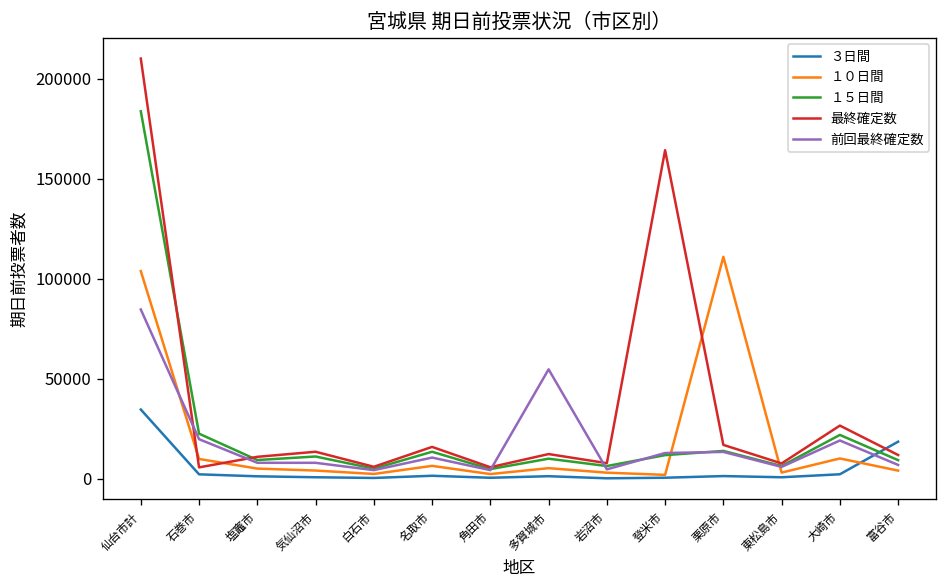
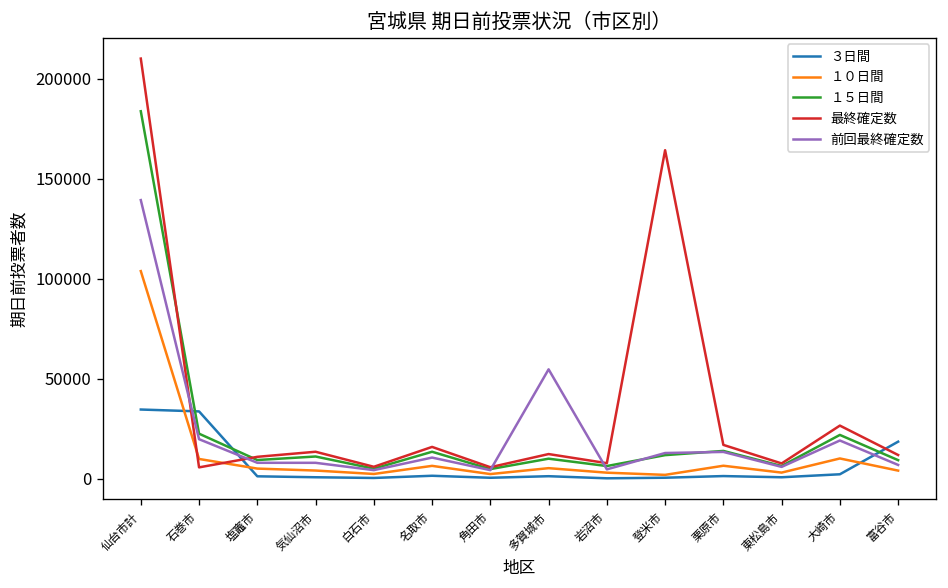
  {
    "３日間": {
      "仙台市計": 35000,
-     "石巻市": 2000,
+     "石巻市": 34000,
      "塩竈市": 1000,
      "気仙沼市": 1000,
      "白石市": 0,
      "名取市": 1000,
      "角田市": 0,
      "多賀城市": 1000,
      "岩沼市": 0,
      "栗原市": 1000,
      "東松島市": 1000,
      "大崎市": 2000,
      "富谷市": 18000
    },
    "１０日間": {
      "仙台市計": 104000,
      "石巻市": 10000,
      "塩竈市": 5000,
      "気仙沼市": 4000,
      "白石市": 2000,
      "名取市": 6000,
      "角田市": 2000,
      "多賀城市": 5000,
      "岩沼市": 3000,
-     "栗原市": 111000,
+     "栗原市": 6000,
      "東松島市": 3000,
      "大崎市": 10000,
      "富谷市": 4000
    },
    "１５日間": {
      "仙台市計": 184000,
      "石巻市": 22000,
      "気仙沼市": 11000,
      "名取市": 13000,
      "多賀城市": 10000,
      "大崎市": 22000,
      "富谷市": 9000
    },
    "最終確定数": {
      "仙台市計": 210000,
      "石巻市": 6000,
      "塩竈市": 11000,
      "気仙沼市": 13000,
      "名取市": 16000,
      "多賀城市": 12000,
      "登米市": 164000,
      "栗原市": 17000,
      "大崎市": 27000,
      "富谷市": 12000
    },
    "前回最終確定数": {
-     "仙台市計": 85000,
+     "仙台市計": 139000,
      "石巻市": 20000,
      "気仙沼市": 8000,
      "名取市": 11000,
      "多賀城市": 55000,
      "岩沼市": 5000,
      "大崎市": 19000,
      "富谷市": 7000
    }
  }
